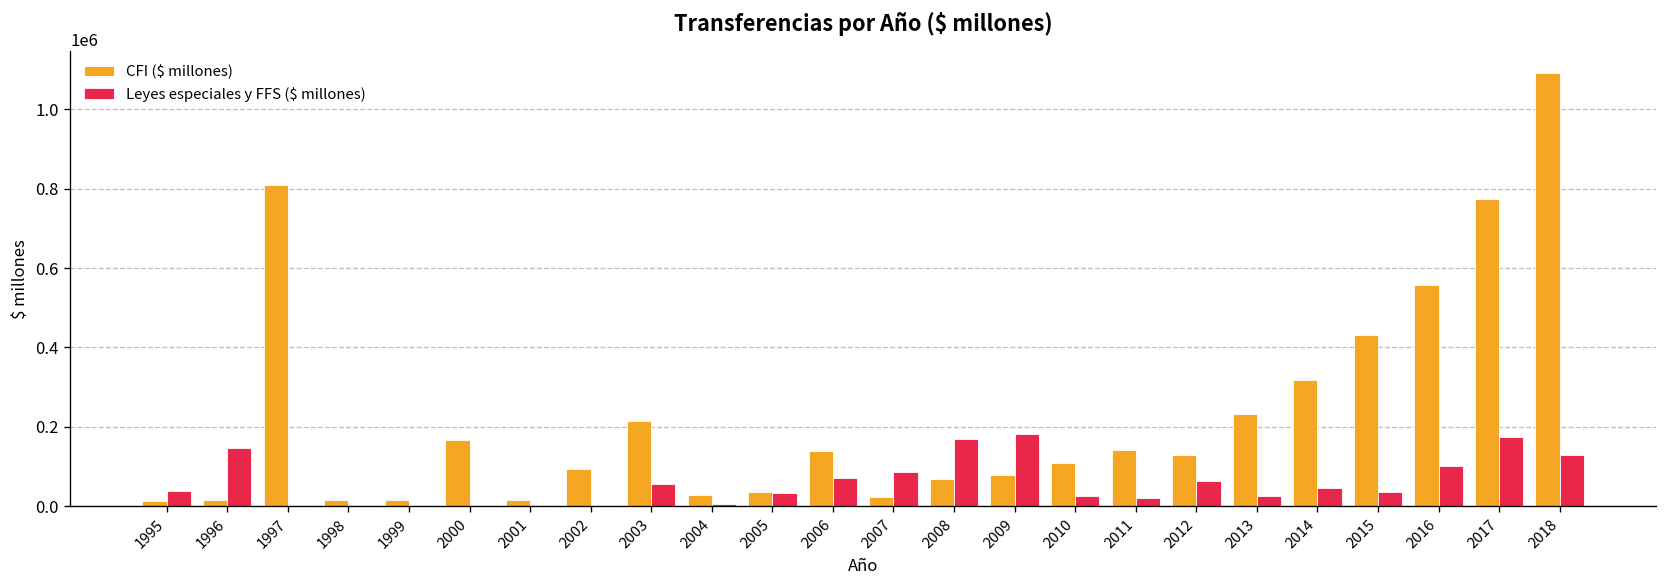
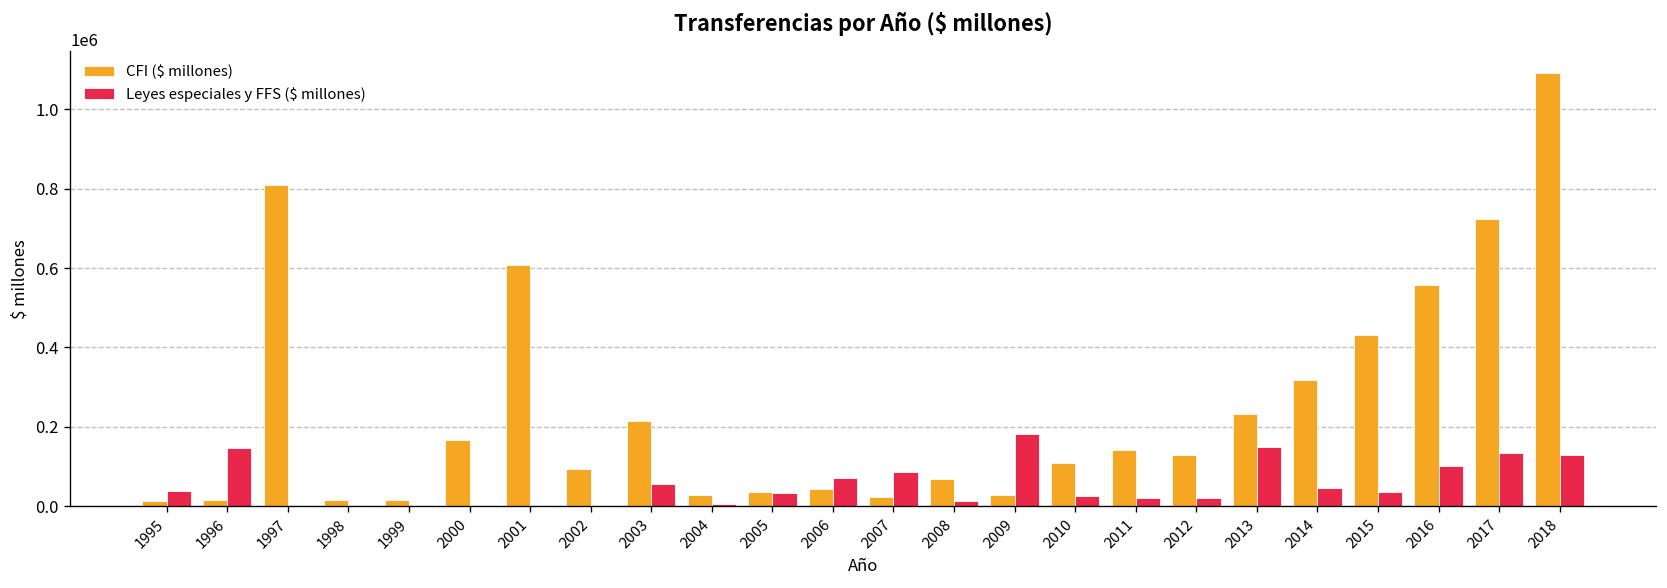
  {
    "CFI ($ millones)": {
      "1995": 10000,
      "1996": 10000,
      "1997": 810000,
      "1998": 20000,
      "1999": 20000,
      "2000": 170000,
-     "2001": 10000,
+     "2001": 610000,
      "2002": 90000,
      "2003": 220000,
      "2004": 30000,
      "2005": 30000,
-     "2006": 140000,
+     "2006": 40000,
      "2007": 20000,
      "2008": 70000,
-     "2009": 80000,
+     "2009": 30000,
      "2010": 110000,
      "2011": 140000,
      "2012": 130000,
      "2013": 230000,
      "2014": 320000,
      "2015": 430000,
      "2016": 560000,
-     "2017": 770000,
+     "2017": 720000,
      "2018": 1090000
    },
    "Leyes especiales y FFS ($ millones)": {
      "1995": 40000,
      "1996": 150000,
      "2003": 60000,
      "2005": 30000,
      "2006": 70000,
      "2007": 90000,
-     "2008": 170000,
+     "2008": 10000,
      "2009": 180000,
      "2010": 30000,
      "2011": 20000,
-     "2012": 60000,
-     "2013": 30000,
+     "2012": 20000,
+     "2013": 150000,
      "2014": 40000,
      "2015": 40000,
      "2016": 100000,
-     "2017": 170000,
+     "2017": 130000,
      "2018": 130000
    }
  }
